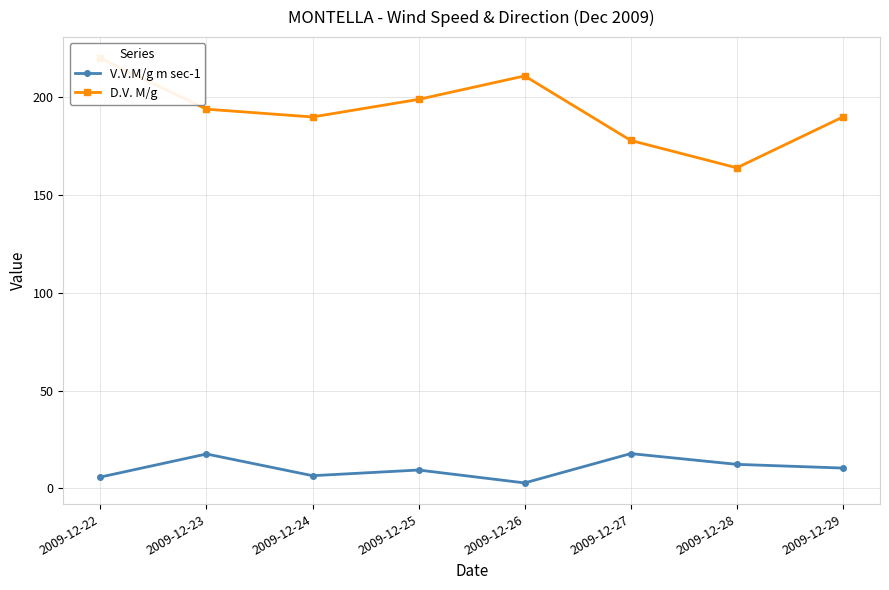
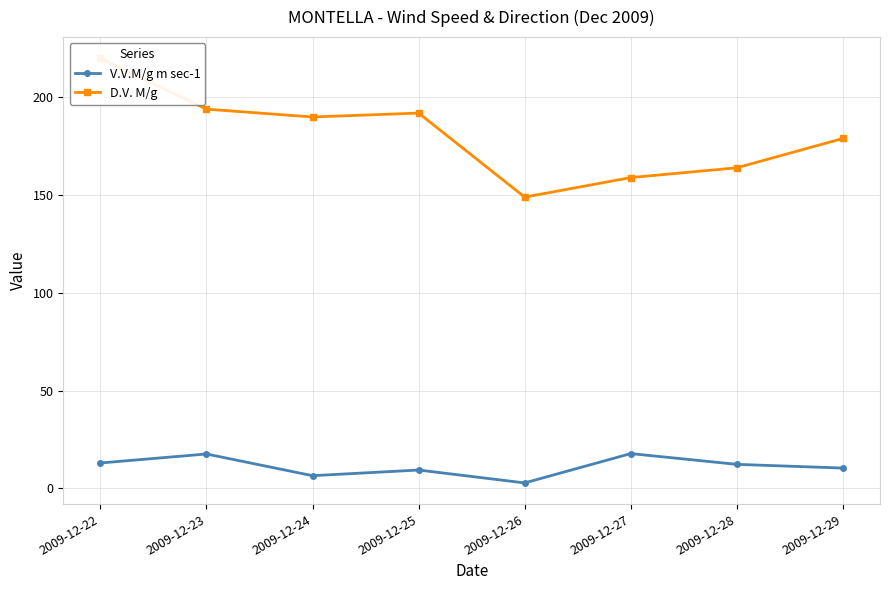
  {
    "V.V.M/g m sec-1": {
-     "2009-12-22": 6,
+     "2009-12-22": 13,
      "2009-12-23": 18,
      "2009-12-24": 7,
      "2009-12-25": 9,
      "2009-12-26": 3,
      "2009-12-27": 18,
      "2009-12-28": 12,
      "2009-12-29": 10
    },
    "D.V. M/g": {
      "2009-12-23": 194,
      "2009-12-24": 190,
-     "2009-12-25": 199,
-     "2009-12-26": 211,
-     "2009-12-27": 178,
+     "2009-12-25": 192,
+     "2009-12-26": 149,
+     "2009-12-27": 159,
      "2009-12-28": 164,
-     "2009-12-29": 190
+     "2009-12-29": 179
    }
  }
